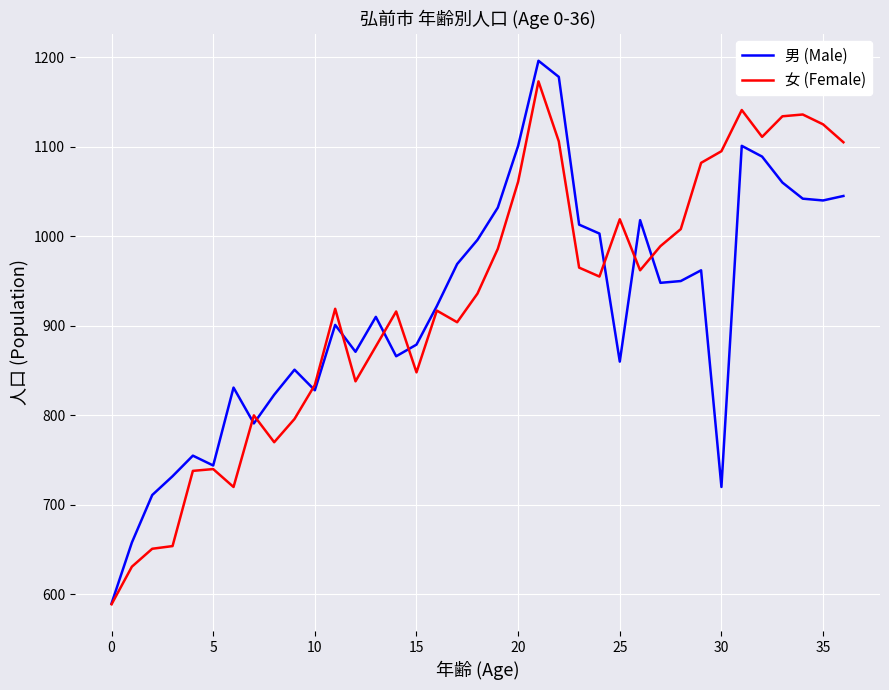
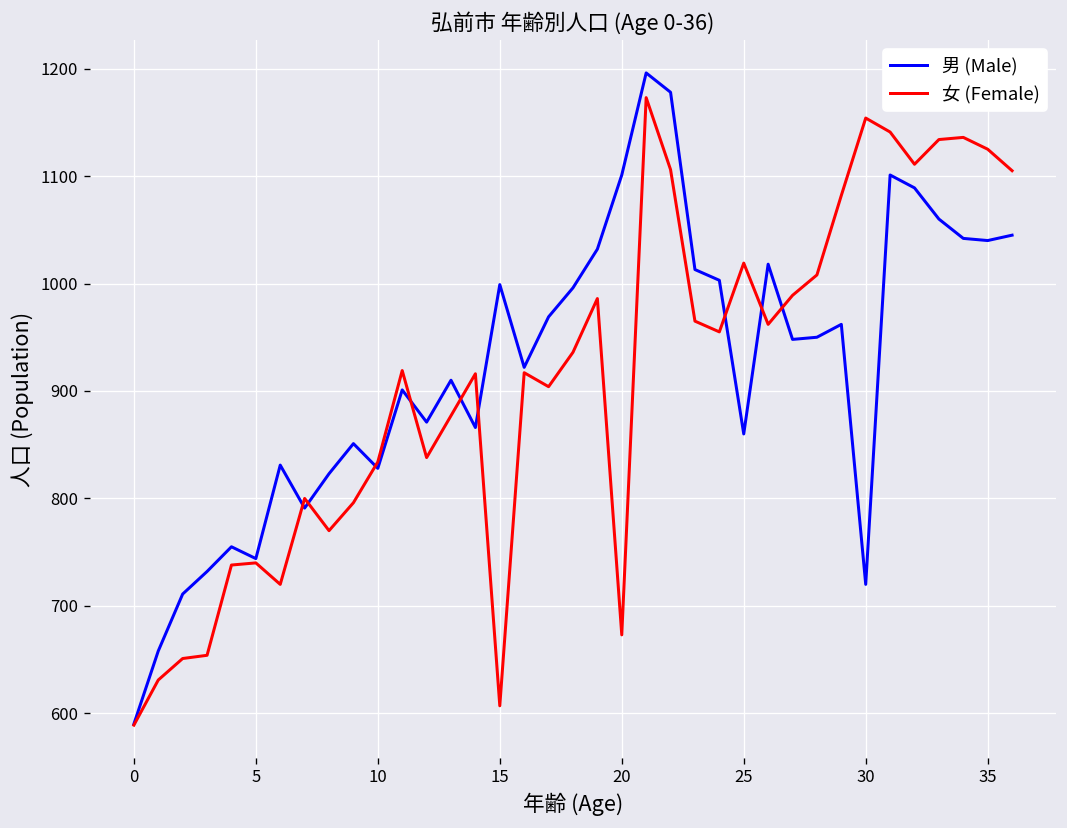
  {
    "男 (Male)": {
      "5": 740,
      "10": 830,
-     "15": 880,
+     "15": 1000,
      "20": 1100,
      "25": 860,
      "30": 720,
      "35": 1040
    },
    "女 (Female)": {
      "5": 740,
      "10": 830,
-     "15": 850,
-     "20": 1060,
+     "15": 610,
+     "20": 670,
      "25": 1020,
-     "30": 1100,
+     "30": 1150,
      "35": 1130
    }
  }
